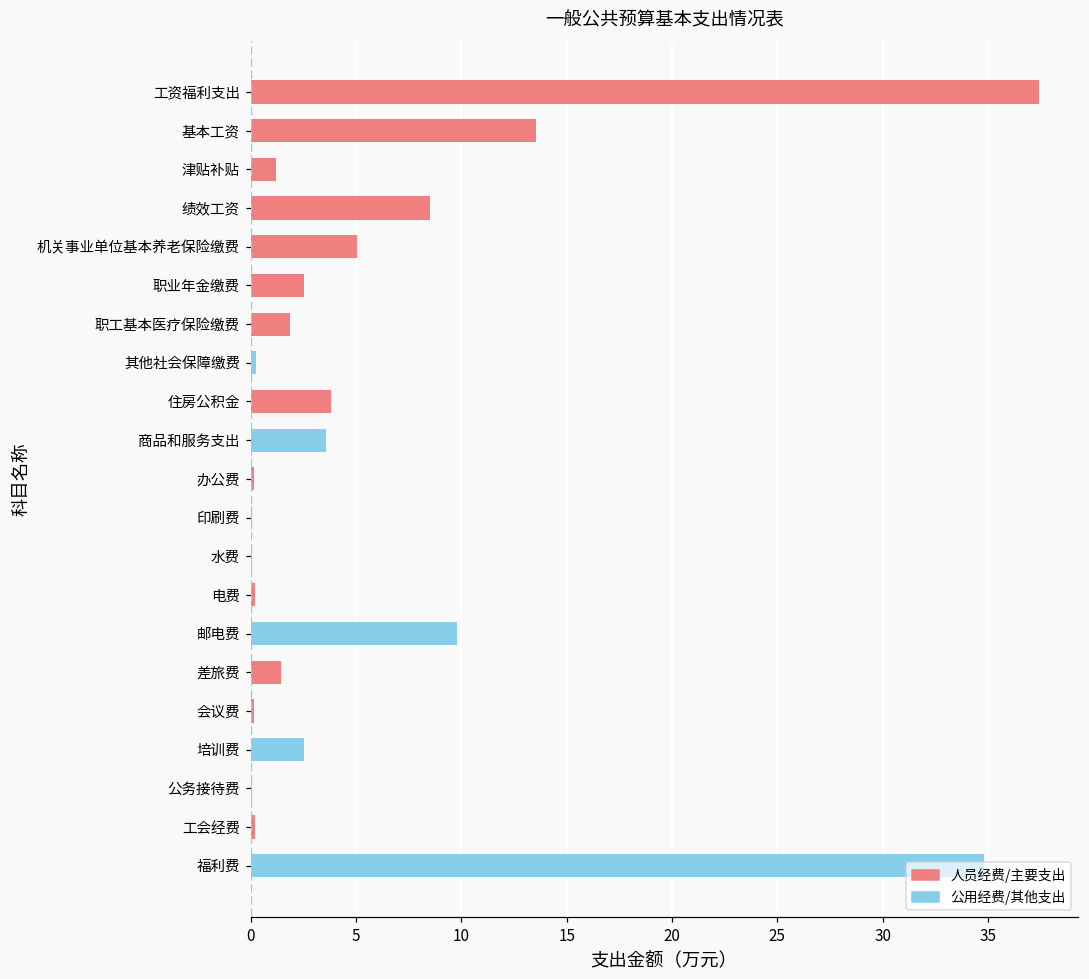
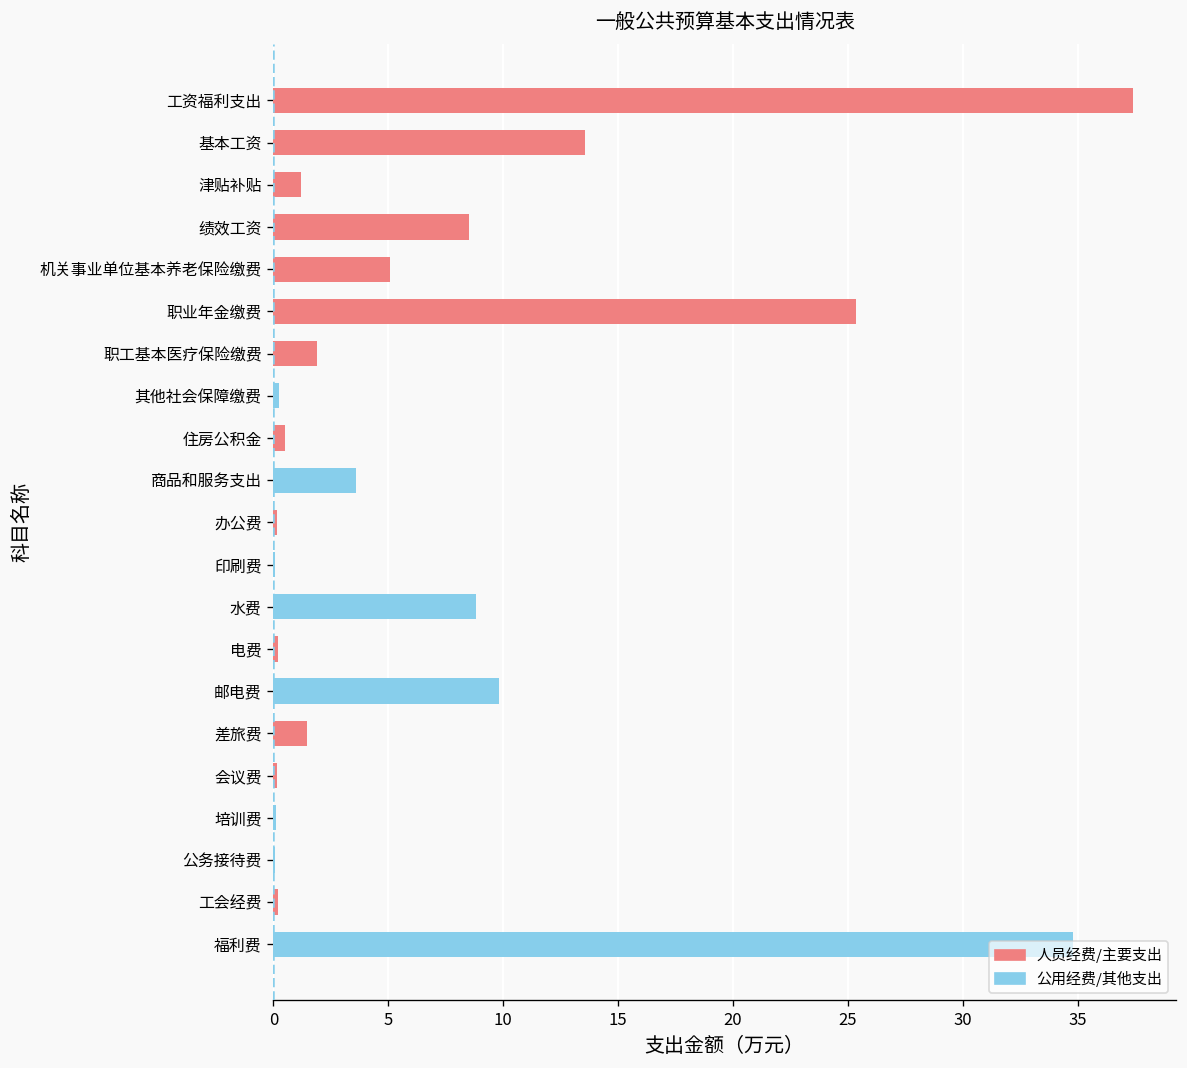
  {
    "工资福利支出": 37.4,
    "基本工资": 13.6,
    "津贴补贴": 1.2,
    "绩效工资": 8.5,
    "机关事业单位基本养老保险缴费": 5.1,
-   "职业年金缴费": 2.5,
+   "职业年金缴费": 25.3,
    "职工基本医疗保险缴费": 1.9,
    "其他社会保障缴费": 0.3,
-   "住房公积金": 3.8,
+   "住房公积金": 0.5,
    "商品和服务支出": 3.6,
    "办公费": 0.2,
-   "水费": 0.1,
+   "水费": 8.8,
    "电费": 0.2,
    "邮电费": 9.8,
    "差旅费": 1.5,
    "会议费": 0.2,
-   "培训费": 2.5,
+   "培训费": 0.1,
    "工会经费": 0.2
  }
